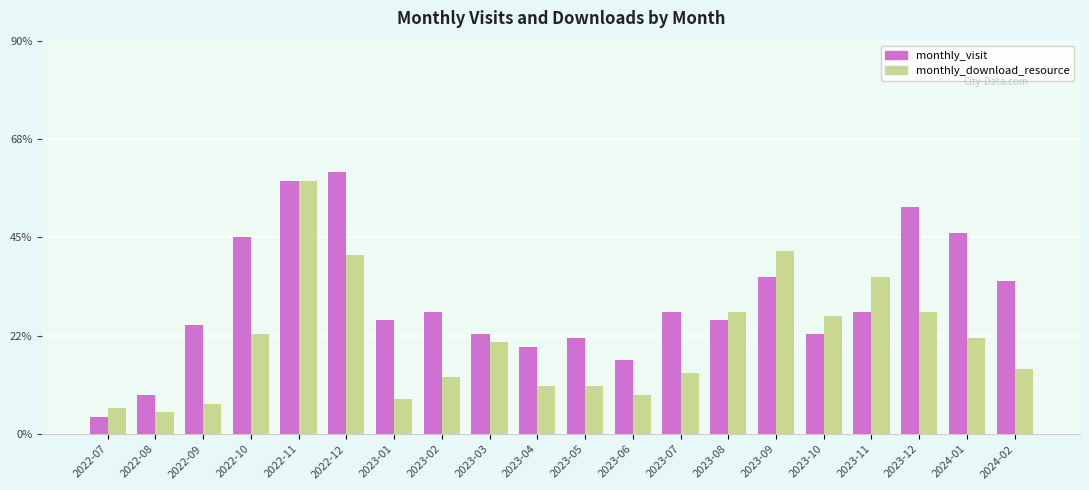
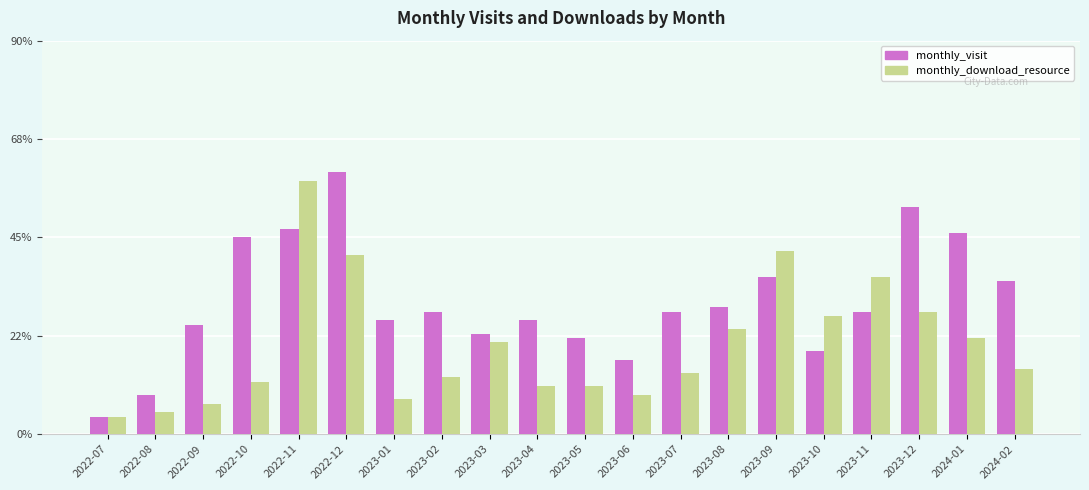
  {
    "monthly_visit": {
      "2022-07": "4%",
      "2022-08": "9%",
      "2022-09": "25%",
      "2022-10": "45%",
-     "2022-11": "58%",
+     "2022-11": "47%",
      "2022-12": "60%",
      "2023-01": "26%",
      "2023-02": "28%",
      "2023-03": "23%",
-     "2023-04": "20%",
+     "2023-04": "26%",
      "2023-05": "22%",
      "2023-06": "17%",
      "2023-07": "28%",
-     "2023-08": "26%",
+     "2023-08": "29%",
      "2023-09": "36%",
-     "2023-10": "23%",
+     "2023-10": "19%",
      "2023-11": "28%",
      "2023-12": "52%",
      "2024-01": "46%",
      "2024-02": "35%"
    },
    "monthly_download_resource": {
-     "2022-07": "6%",
+     "2022-07": "4%",
      "2022-08": "5%",
      "2022-09": "7%",
-     "2022-10": "23%",
+     "2022-10": "12%",
      "2022-11": "58%",
      "2022-12": "41%",
      "2023-01": "8%",
      "2023-02": "13%",
      "2023-03": "21%",
      "2023-04": "11%",
      "2023-05": "11%",
      "2023-06": "9%",
      "2023-07": "14%",
-     "2023-08": "28%",
+     "2023-08": "24%",
      "2023-09": "42%",
      "2023-10": "27%",
      "2023-11": "36%",
      "2023-12": "28%",
      "2024-01": "22%",
      "2024-02": "15%"
    }
  }
